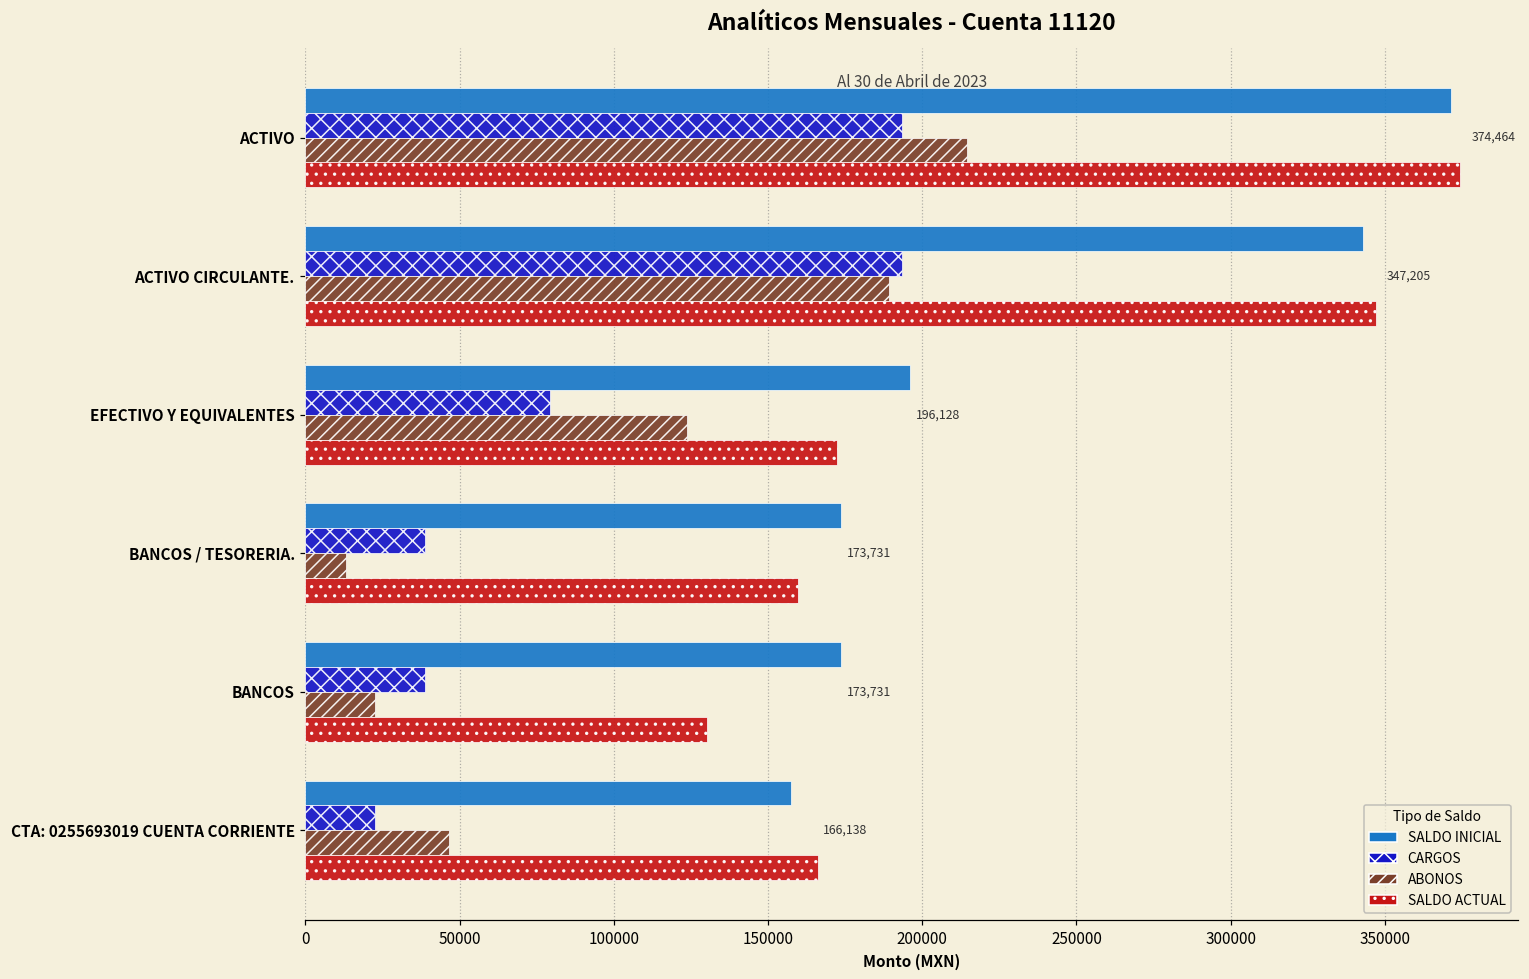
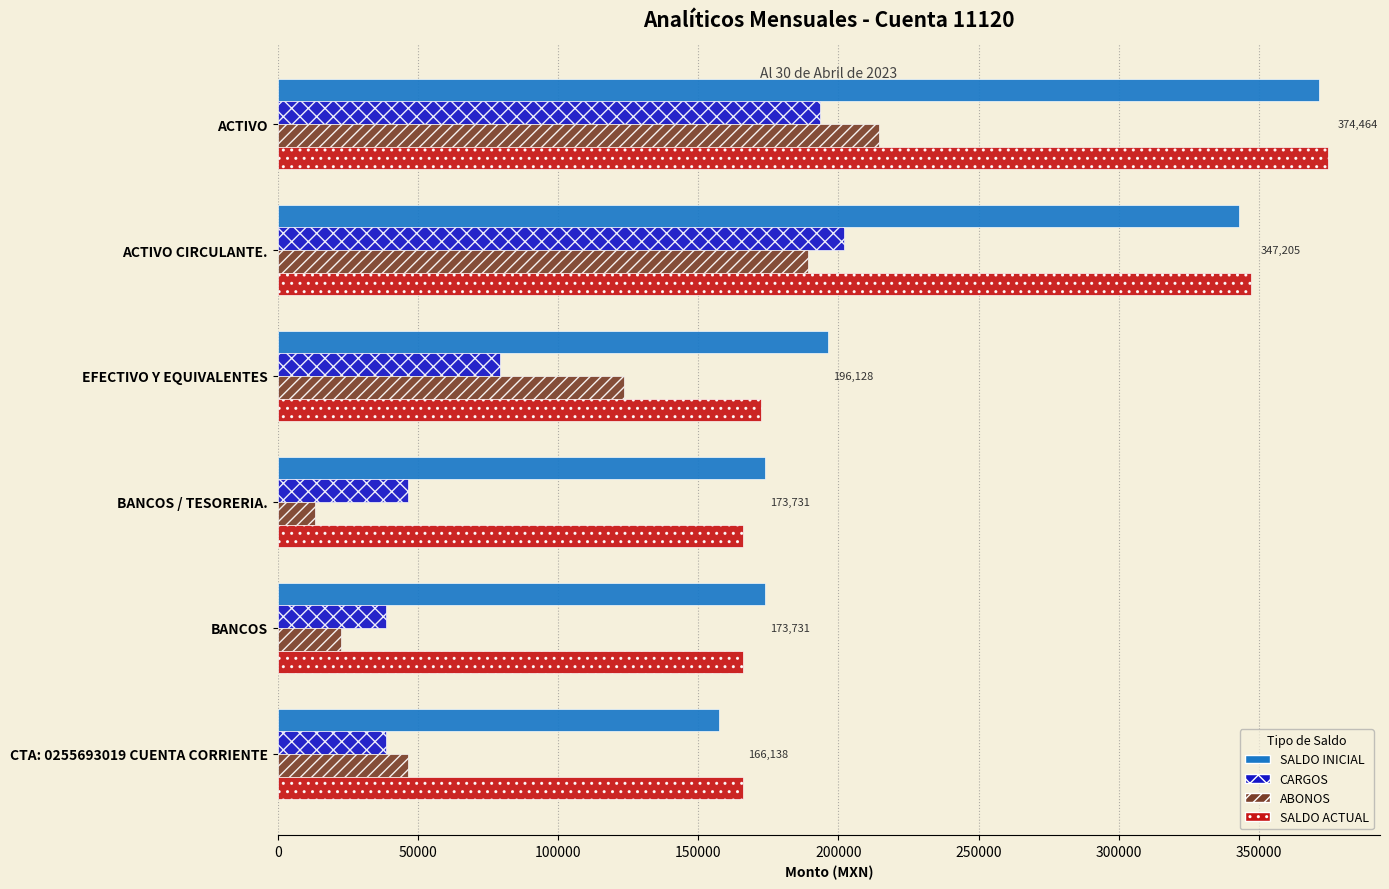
  {
    "SALDO INICIAL": {
      "ACTIVO": 372000,
      "ACTIVO CIRCULANTE.": 343000,
      "EFECTIVO Y EQUIVALENTES": 196000,
      "BANCOS / TESORERIA.": 174000,
      "BANCOS": 174000,
      "CTA: 0255693019 CUENTA CORRIENTE": 157000
    },
    "CARGOS": {
      "ACTIVO": 194000,
-     "ACTIVO CIRCULANTE.": 194000,
+     "ACTIVO CIRCULANTE.": 202000,
      "EFECTIVO Y EQUIVALENTES": 79000,
-     "BANCOS / TESORERIA.": 39000,
+     "BANCOS / TESORERIA.": 47000,
      "BANCOS": 39000,
-     "CTA: 0255693019 CUENTA CORRIENTE": 22000
+     "CTA: 0255693019 CUENTA CORRIENTE": 39000
    },
    "ABONOS": {
      "ACTIVO": 214000,
      "ACTIVO CIRCULANTE.": 189000,
      "EFECTIVO Y EQUIVALENTES": 124000,
      "BANCOS / TESORERIA.": 13000,
      "BANCOS": 22000,
      "CTA: 0255693019 CUENTA CORRIENTE": 46000
    },
    "SALDO ACTUAL": {
      "ACTIVO": 374000,
      "ACTIVO CIRCULANTE.": 347000,
      "EFECTIVO Y EQUIVALENTES": 172000,
-     "BANCOS / TESORERIA.": 160000,
-     "BANCOS": 130000,
+     "BANCOS / TESORERIA.": 166000,
+     "BANCOS": 166000,
      "CTA: 0255693019 CUENTA CORRIENTE": 166000
    }
  }
